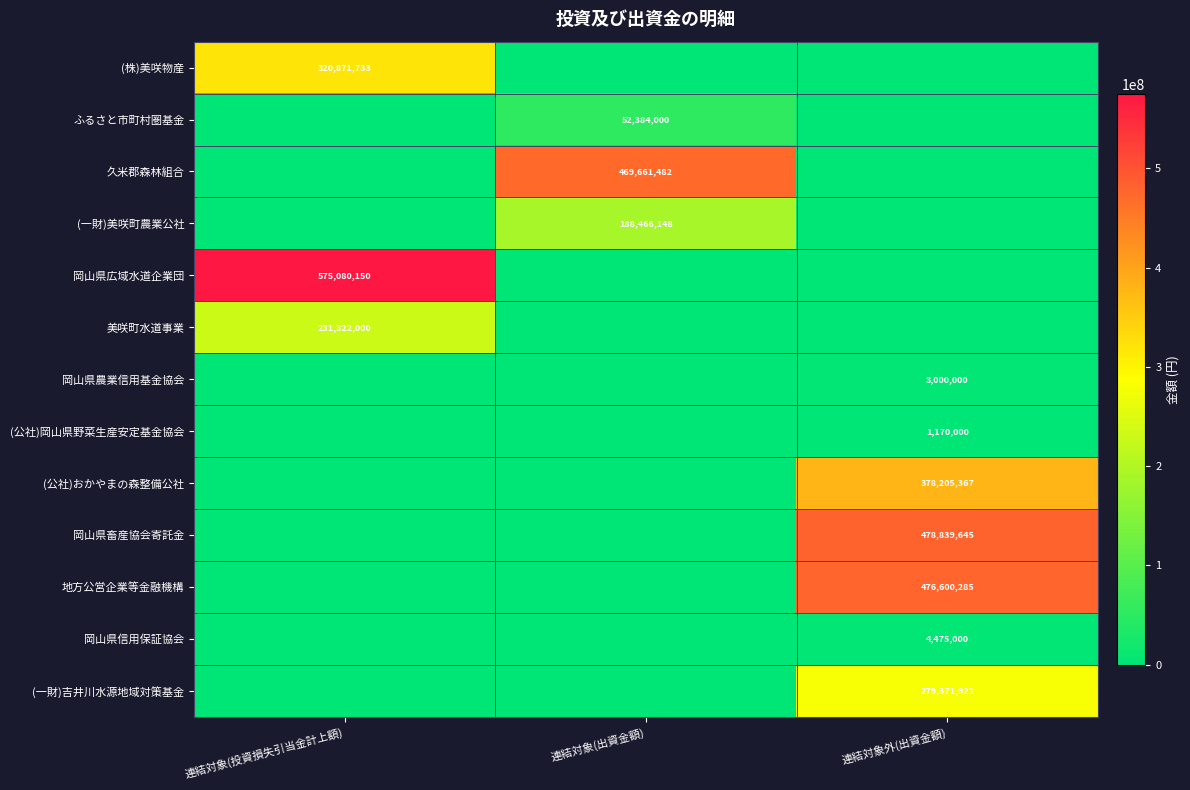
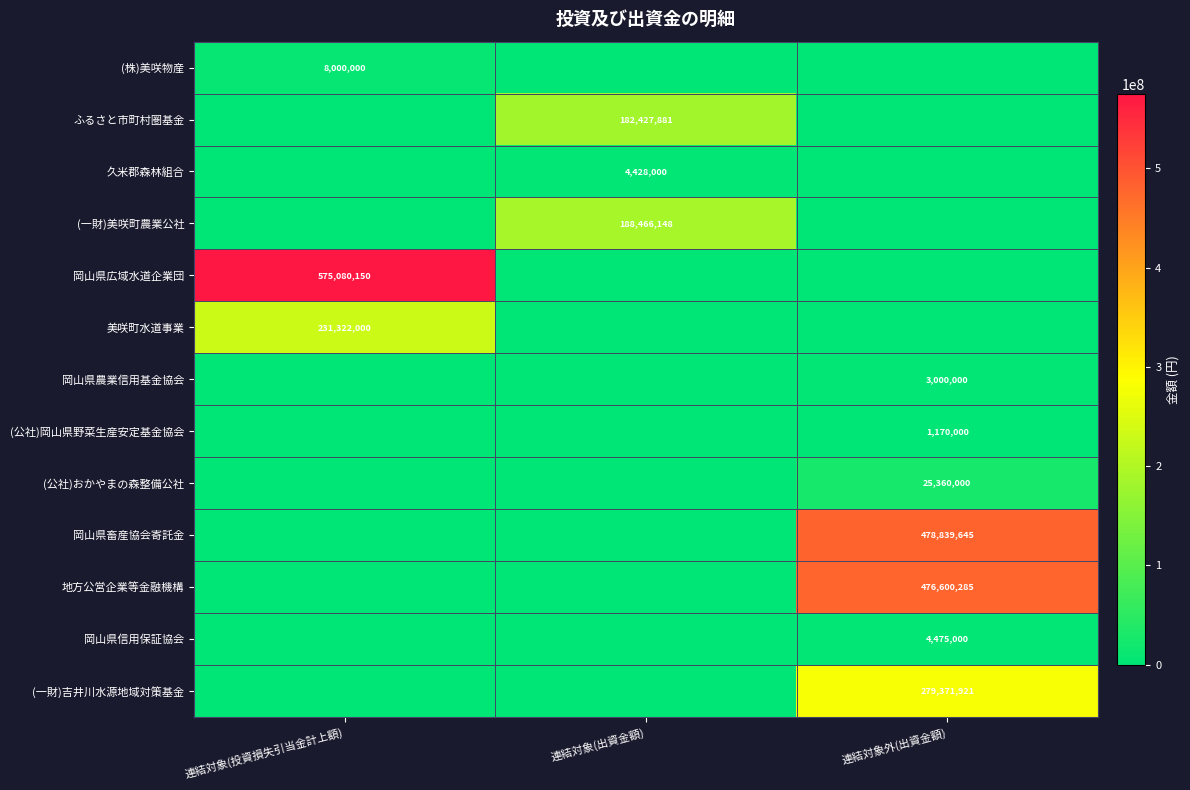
  {
    "(株)美咲物産": {
-     "連結対象(投資損失引当金計上額)": "320,871,733"
+     "連結対象(投資損失引当金計上額)": "8,000,000"
    },
    "ふるさと市町村圏基金": {
-     "連結対象(出資金額)": "52,384,000"
+     "連結対象(出資金額)": "182,427,881"
    },
    "久米郡森林組合": {
-     "連結対象(出資金額)": "469,661,482"
+     "連結対象(出資金額)": "4,428,000"
    },
    "(一財)美咲町農業公社": {
      "連結対象(出資金額)": "188,466,148"
    },
    "岡山県広域水道企業団": {
      "連結対象(投資損失引当金計上額)": "575,080,150"
    },
    "美咲町水道事業": {
      "連結対象(投資損失引当金計上額)": "231,322,000"
    },
    "岡山県農業信用基金協会": {
      "連結対象外(出資金額)": "3,000,000"
    },
    "(公社)岡山県野菜生産安定基金協会": {
      "連結対象外(出資金額)": "1,170,000"
    },
    "(公社)おかやまの森整備公社": {
-     "連結対象外(出資金額)": "378,205,367"
+     "連結対象外(出資金額)": "25,360,000"
    },
    "岡山県畜産協会寄託金": {
      "連結対象外(出資金額)": "478,839,645"
    },
    "地方公営企業等金融機構": {
      "連結対象外(出資金額)": "476,600,285"
    },
    "岡山県信用保証協会": {
      "連結対象外(出資金額)": "4,475,000"
    },
    "(一財)吉井川水源地域対策基金": {
      "連結対象外(出資金額)": "279,371,921"
    }
  }
